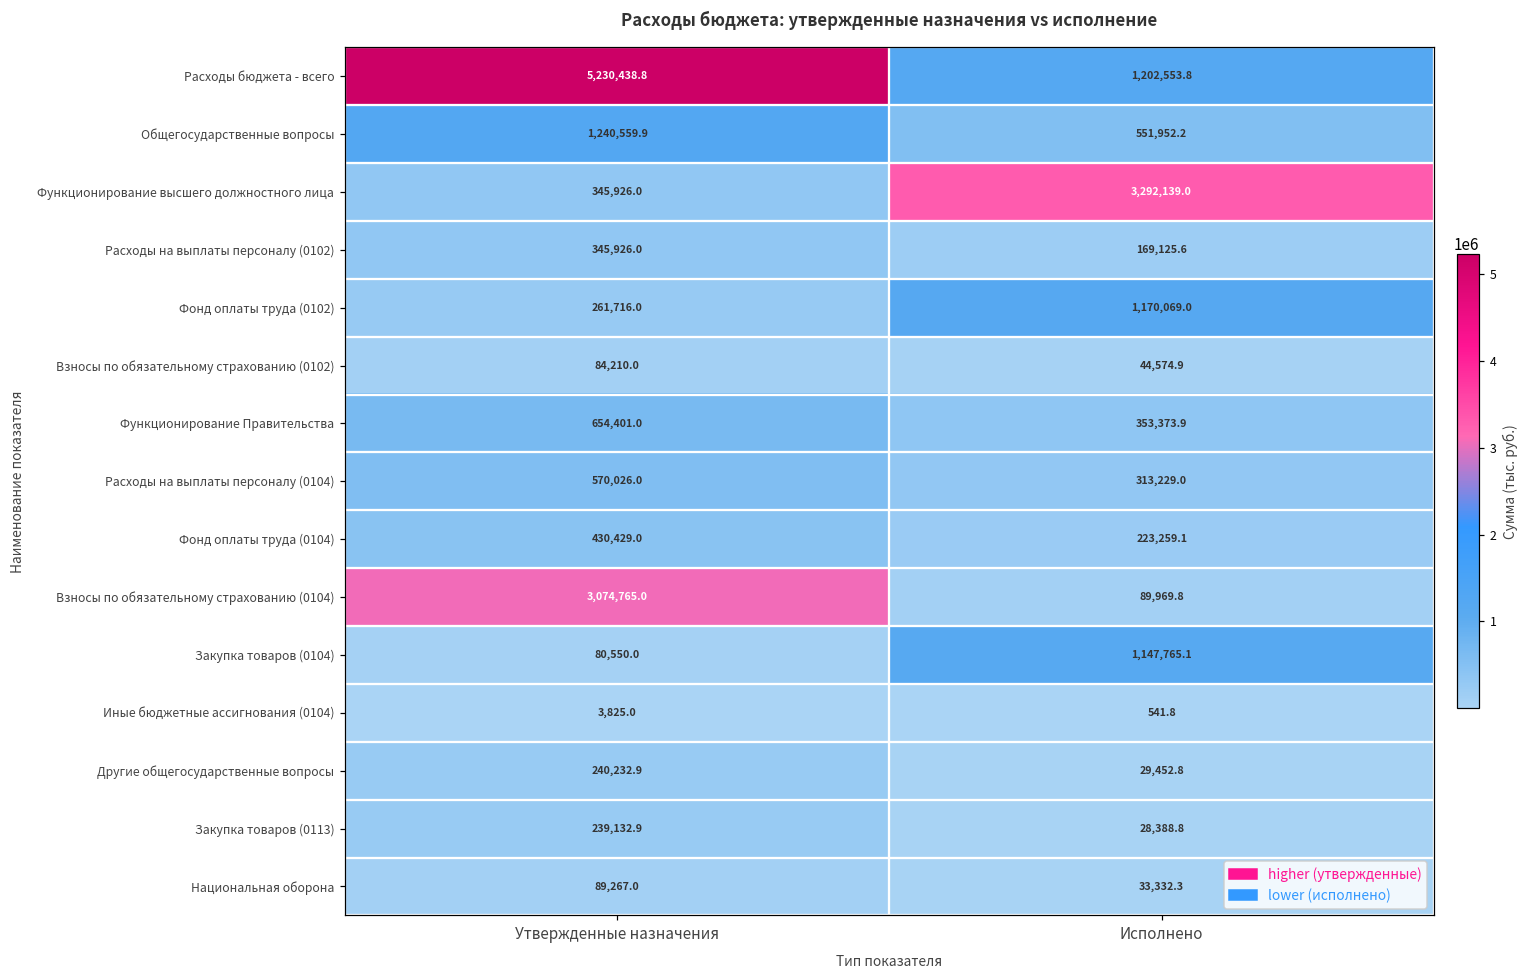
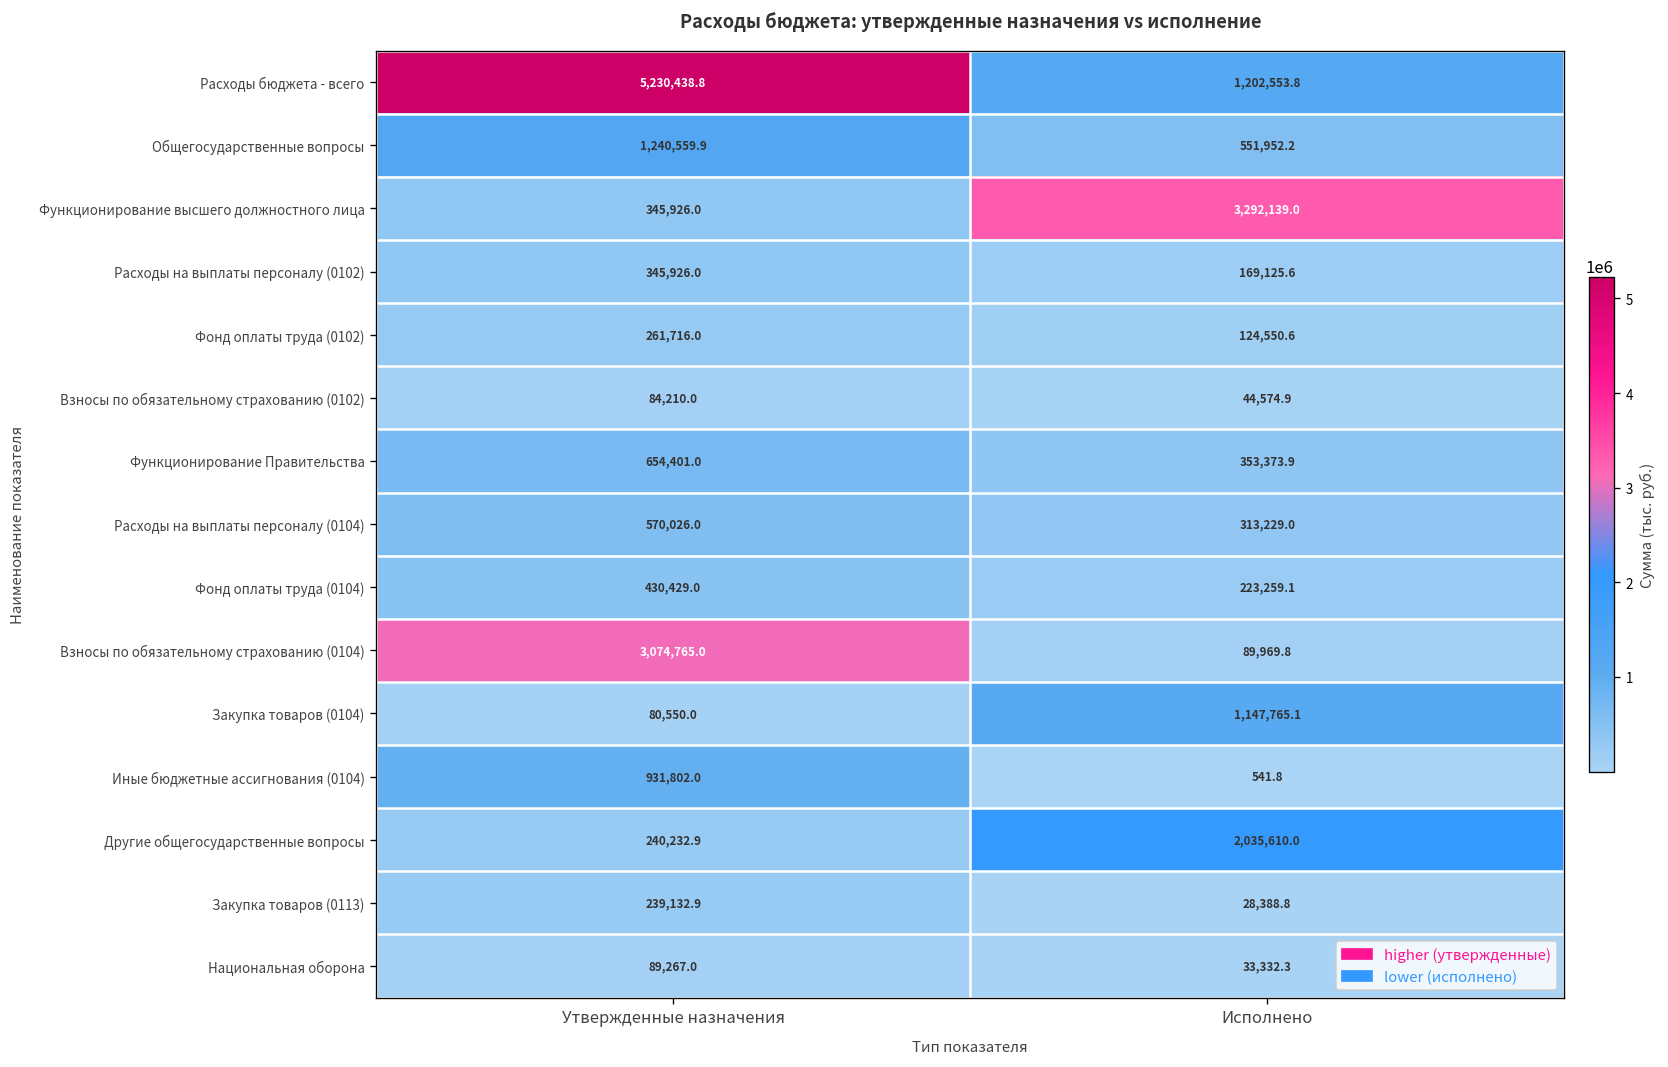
  {
    "Расходы бюджета - всего": {
      "Утвержденные назначения": "5,230,438.8",
      "Исполнено": "1,202,553.8"
    },
    "Общегосударственные вопросы": {
      "Утвержденные назначения": "1,240,559.9",
      "Исполнено": "551,952.2"
    },
    "Функционирование высшего должностного лица": {
      "Утвержденные назначения": "345,926.0",
      "Исполнено": "3,292,139.0"
    },
    "Расходы на выплаты персоналу (0102)": {
      "Утвержденные назначения": "345,926.0",
      "Исполнено": "169,125.6"
    },
    "Фонд оплаты труда (0102)": {
      "Утвержденные назначения": "261,716.0",
-     "Исполнено": "1,170,069.0"
+     "Исполнено": "124,550.6"
    },
    "Взносы по обязательному страхованию (0102)": {
      "Утвержденные назначения": "84,210.0",
      "Исполнено": "44,574.9"
    },
    "Функционирование Правительства": {
      "Утвержденные назначения": "654,401.0",
      "Исполнено": "353,373.9"
    },
    "Расходы на выплаты персоналу (0104)": {
      "Утвержденные назначения": "570,026.0",
      "Исполнено": "313,229.0"
    },
    "Фонд оплаты труда (0104)": {
      "Утвержденные назначения": "430,429.0",
      "Исполнено": "223,259.1"
    },
    "Взносы по обязательному страхованию (0104)": {
      "Утвержденные назначения": "3,074,765.0",
      "Исполнено": "89,969.8"
    },
    "Закупка товаров (0104)": {
      "Утвержденные назначения": "80,550.0",
      "Исполнено": "1,147,765.1"
    },
    "Иные бюджетные ассигнования (0104)": {
-     "Утвержденные назначения": "3,825.0",
+     "Утвержденные назначения": "931,802.0",
      "Исполнено": "541.8"
    },
    "Другие общегосударственные вопросы": {
      "Утвержденные назначения": "240,232.9",
-     "Исполнено": "29,452.8"
+     "Исполнено": "2,035,610.0"
    },
    "Закупка товаров (0113)": {
      "Утвержденные назначения": "239,132.9",
      "Исполнено": "28,388.8"
    },
    "Национальная оборона": {
      "Утвержденные назначения": "89,267.0",
      "Исполнено": "33,332.3"
    }
  }
